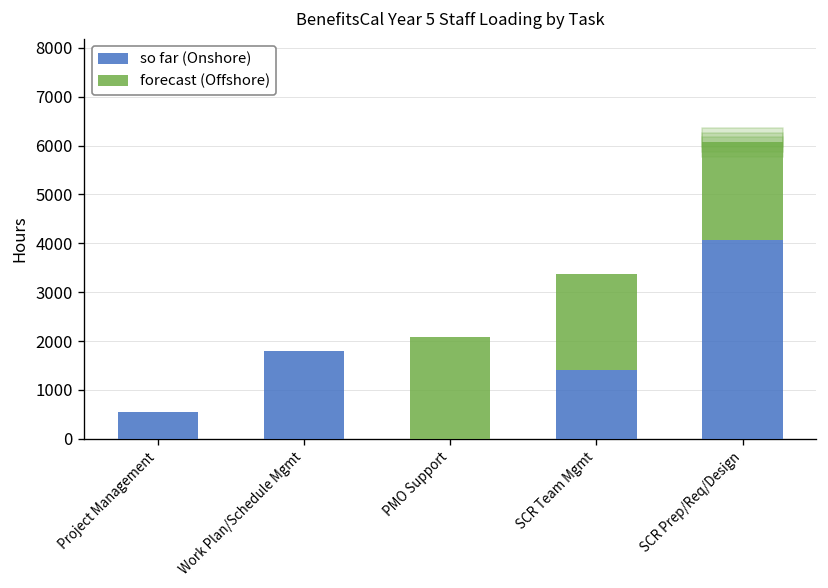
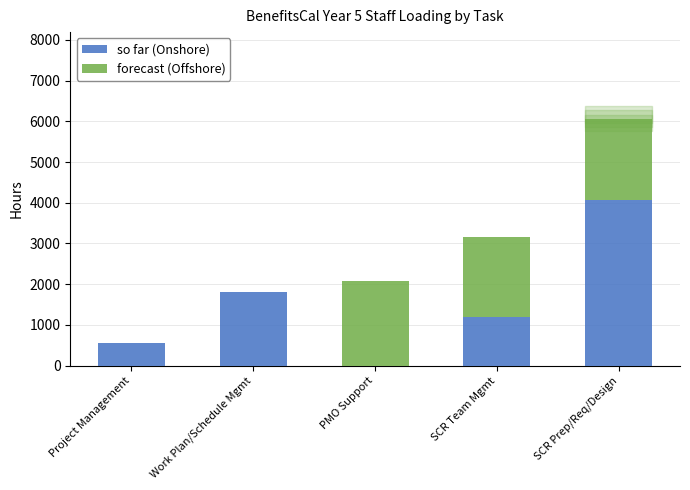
  {
    "so far (Onshore)": {
      "Project Management": 600,
      "Work Plan/Schedule Mgmt": 1800,
      "PMO Support": 0,
-     "SCR Team Mgmt": 1400,
+     "SCR Team Mgmt": 1200,
      "SCR Prep/Req/Design": 4100
    }
  }
